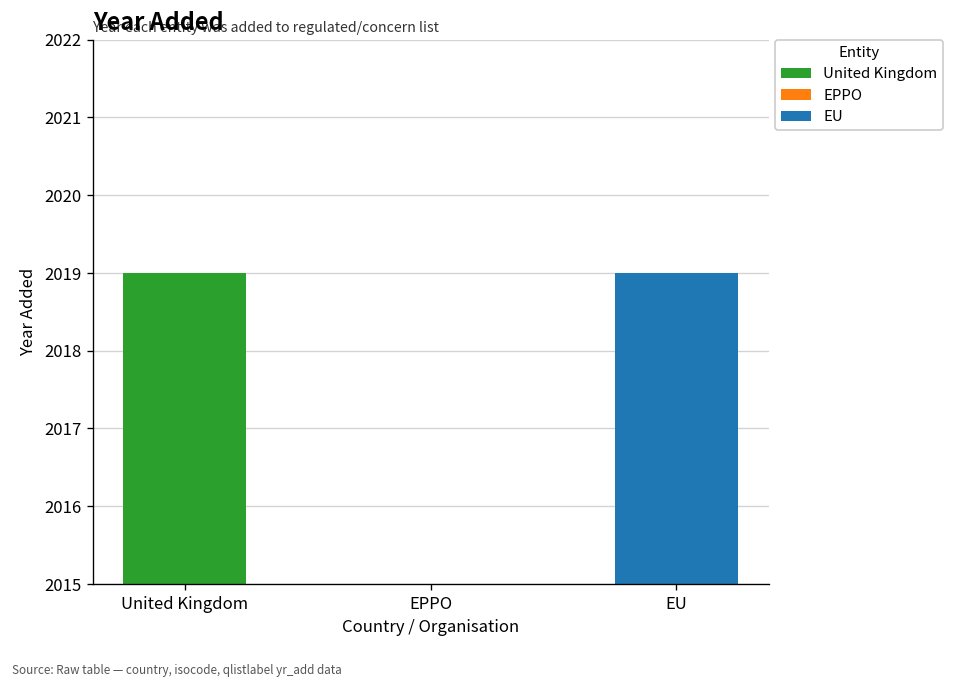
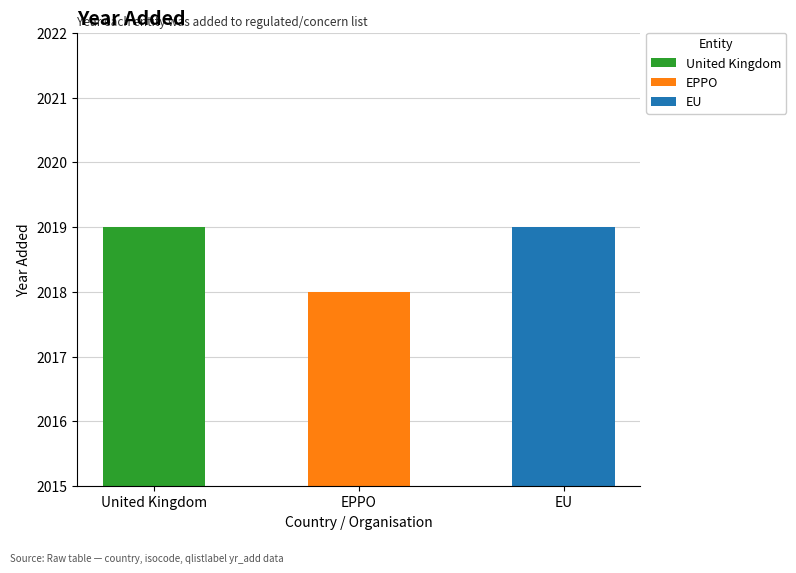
  {
    "United Kingdom": 2019,
-   "EPPO": 2015,
+   "EPPO": 2018,
    "EU": 2019
  }
